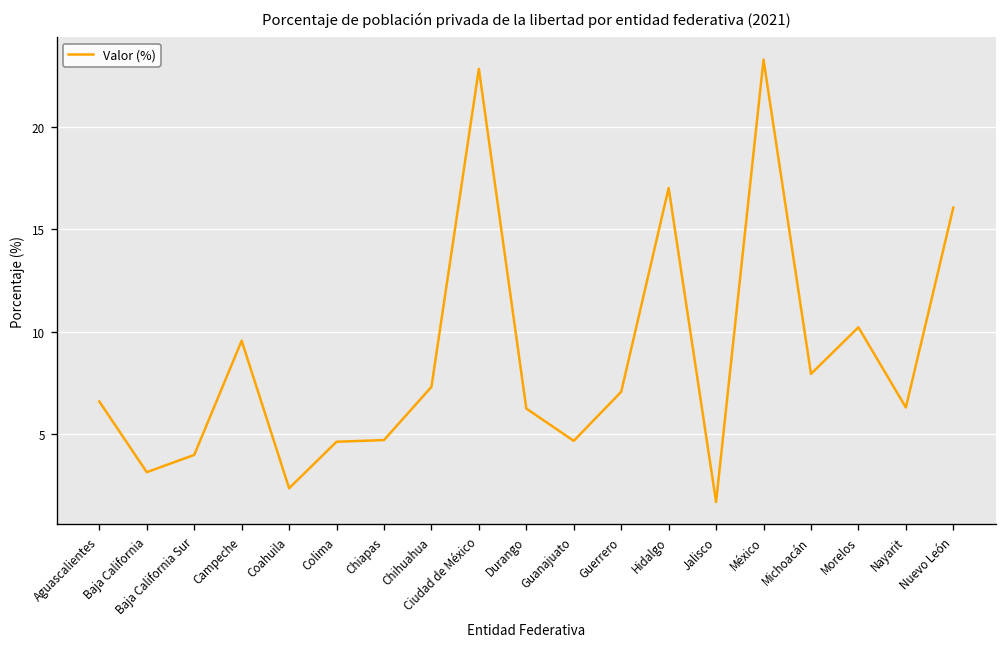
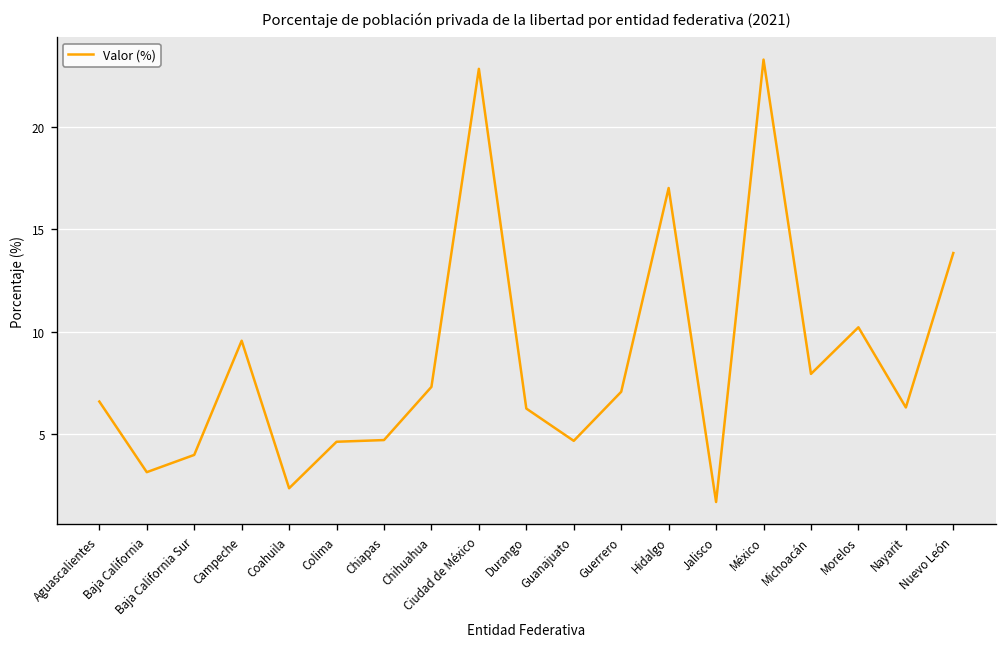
  {
    "Aguascalientes": 6.6,
    "Baja California": 3.1,
    "Baja California Sur": 4.0,
    "Campeche": 9.6,
    "Coahuila": 2.3,
    "Colima": 4.6,
    "Chiapas": 4.7,
    "Chihuahua": 7.3,
    "Ciudad de México": 22.8,
    "Durango": 6.2,
    "Guanajuato": 4.7,
    "Guerrero": 7.1,
    "Hidalgo": 17.0,
    "Jalisco": 1.7,
    "México": 23.3,
    "Michoacán": 7.9,
    "Morelos": 10.2,
    "Nayarit": 6.3,
-   "Nuevo León": 16.1
+   "Nuevo León": 13.8
  }
